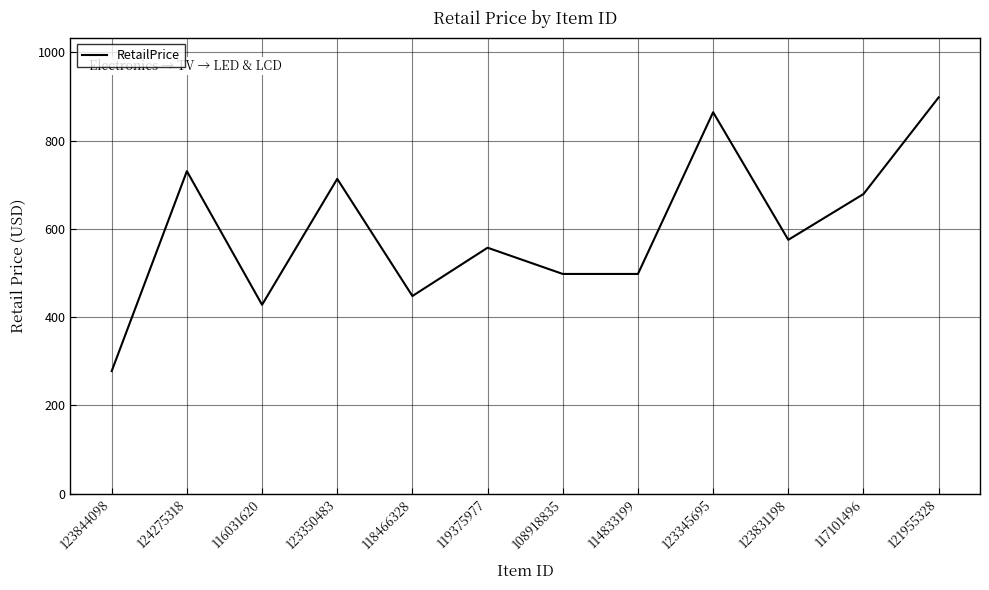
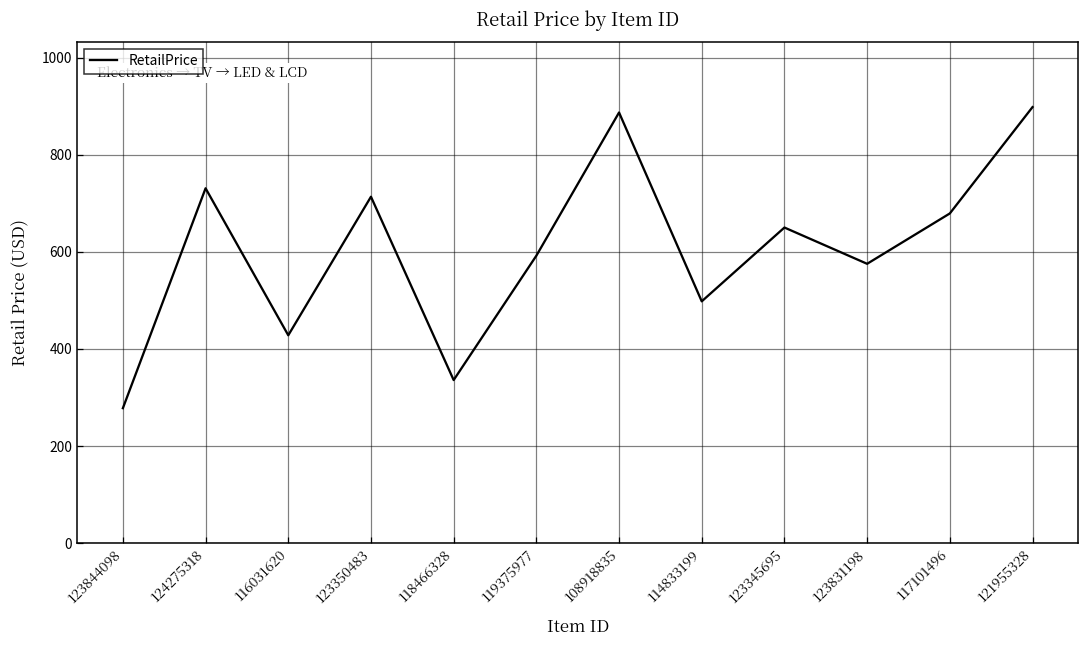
  {
    "123844098": 280,
    "124275318": 730,
    "116031620": 430,
    "123350483": 710,
-   "118466328": 450,
-   "119375977": 560,
-   "108918835": 500,
+   "118466328": 340,
+   "119375977": 590,
+   "108918835": 890,
    "114833199": 500,
-   "123345695": 860,
+   "123345695": 650,
    "123831198": 580,
    "117101496": 680,
    "121955328": 900
  }
